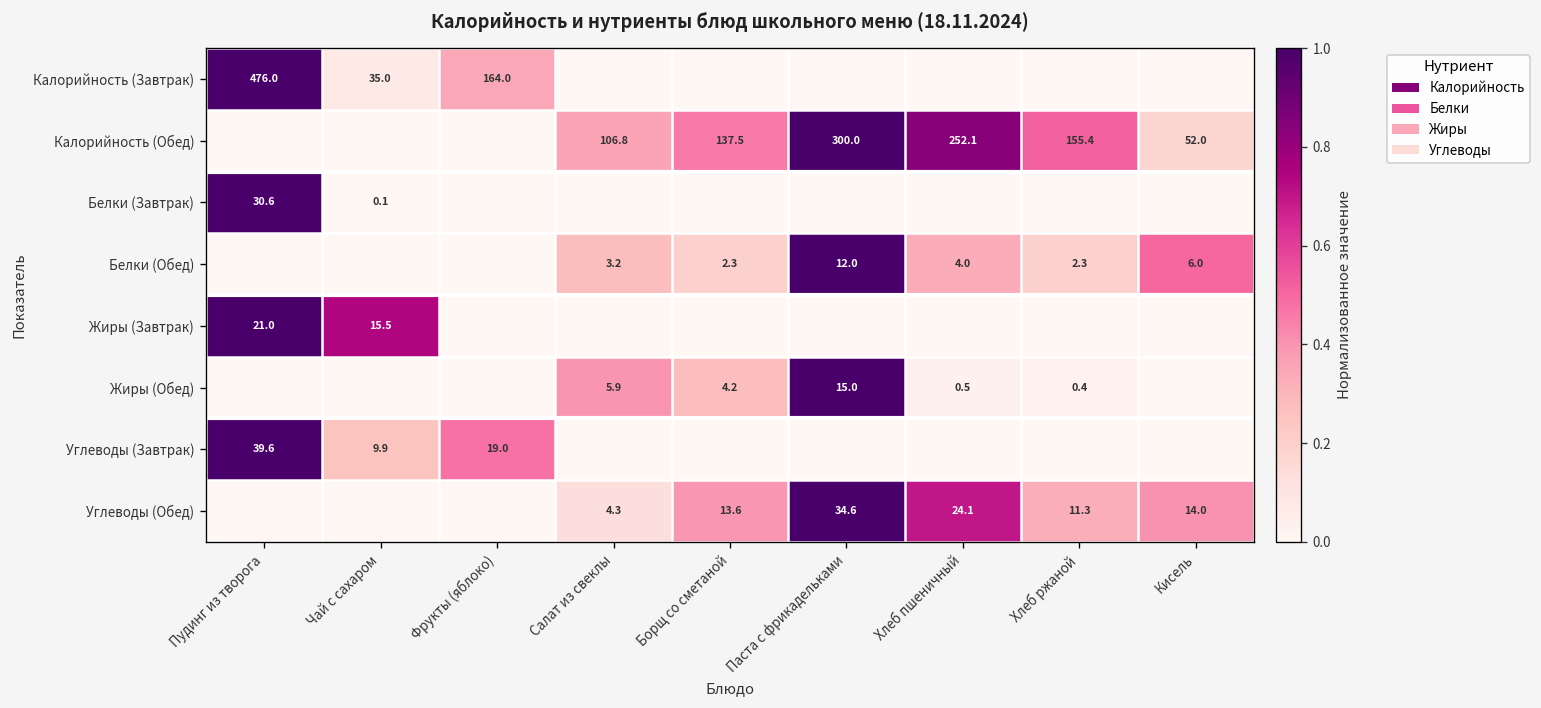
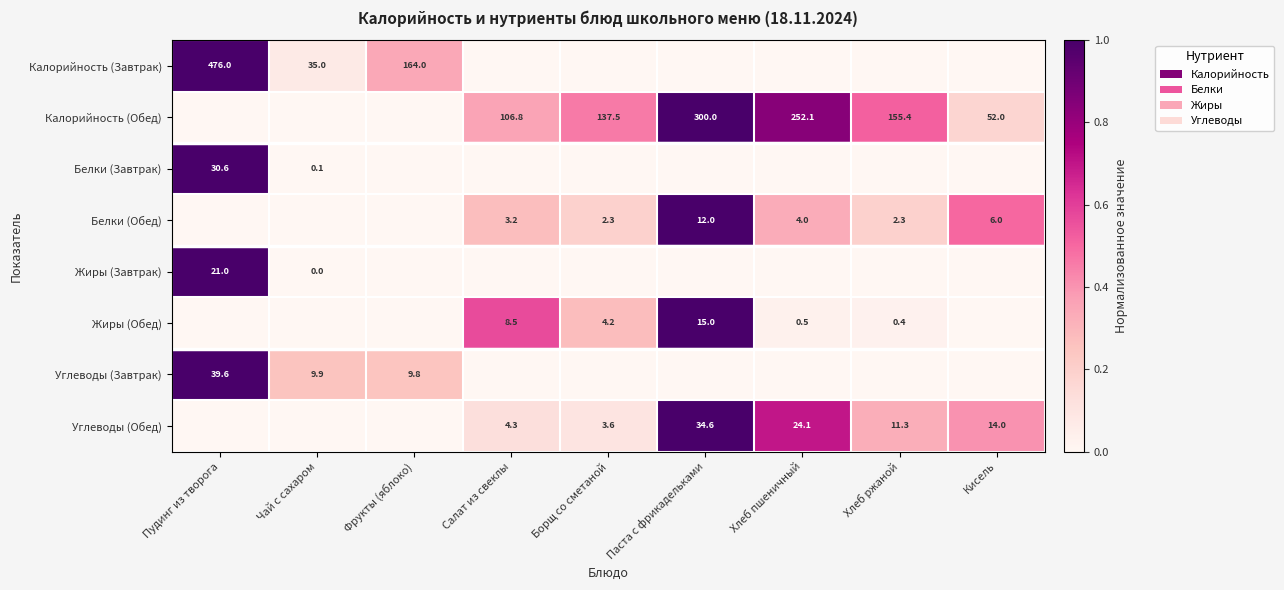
  {
    "Калорийность (Завтрак)": {
      "Пудинг из творога": 476.0,
      "Чай с сахаром": 35.0,
      "Фрукты (яблоко)": 164.0
    },
    "Калорийность (Обед)": {
      "Салат из свеклы": 106.8,
      "Борщ со сметаной": 137.5,
      "Паста с фрикадельками": 300.0,
      "Хлеб пшеничный": 252.1,
      "Хлеб ржаной": 155.4,
      "Кисель": 52.0
    },
    "Белки (Завтрак)": {
      "Пудинг из творога": 30.6,
      "Чай с сахаром": 0.1
    },
    "Белки (Обед)": {
      "Салат из свеклы": 3.2,
      "Борщ со сметаной": 2.3,
      "Паста с фрикадельками": 12.0,
      "Хлеб пшеничный": 4.0,
      "Хлеб ржаной": 2.3,
      "Кисель": 6.0
    },
    "Жиры (Завтрак)": {
      "Пудинг из творога": 21.0,
-     "Чай с сахаром": 15.5
+     "Чай с сахаром": 0.0
    },
    "Жиры (Обед)": {
-     "Салат из свеклы": 5.9,
+     "Салат из свеклы": 8.5,
      "Борщ со сметаной": 4.2,
      "Паста с фрикадельками": 15.0,
      "Хлеб пшеничный": 0.5,
      "Хлеб ржаной": 0.4
    },
    "Углеводы (Завтрак)": {
      "Пудинг из творога": 39.6,
      "Чай с сахаром": 9.9,
-     "Фрукты (яблоко)": 19.0
+     "Фрукты (яблоко)": 9.8
    },
    "Углеводы (Обед)": {
      "Салат из свеклы": 4.3,
-     "Борщ со сметаной": 13.6,
+     "Борщ со сметаной": 3.6,
      "Паста с фрикадельками": 34.6,
      "Хлеб пшеничный": 24.1,
      "Хлеб ржаной": 11.3,
      "Кисель": 14.0
    }
  }
